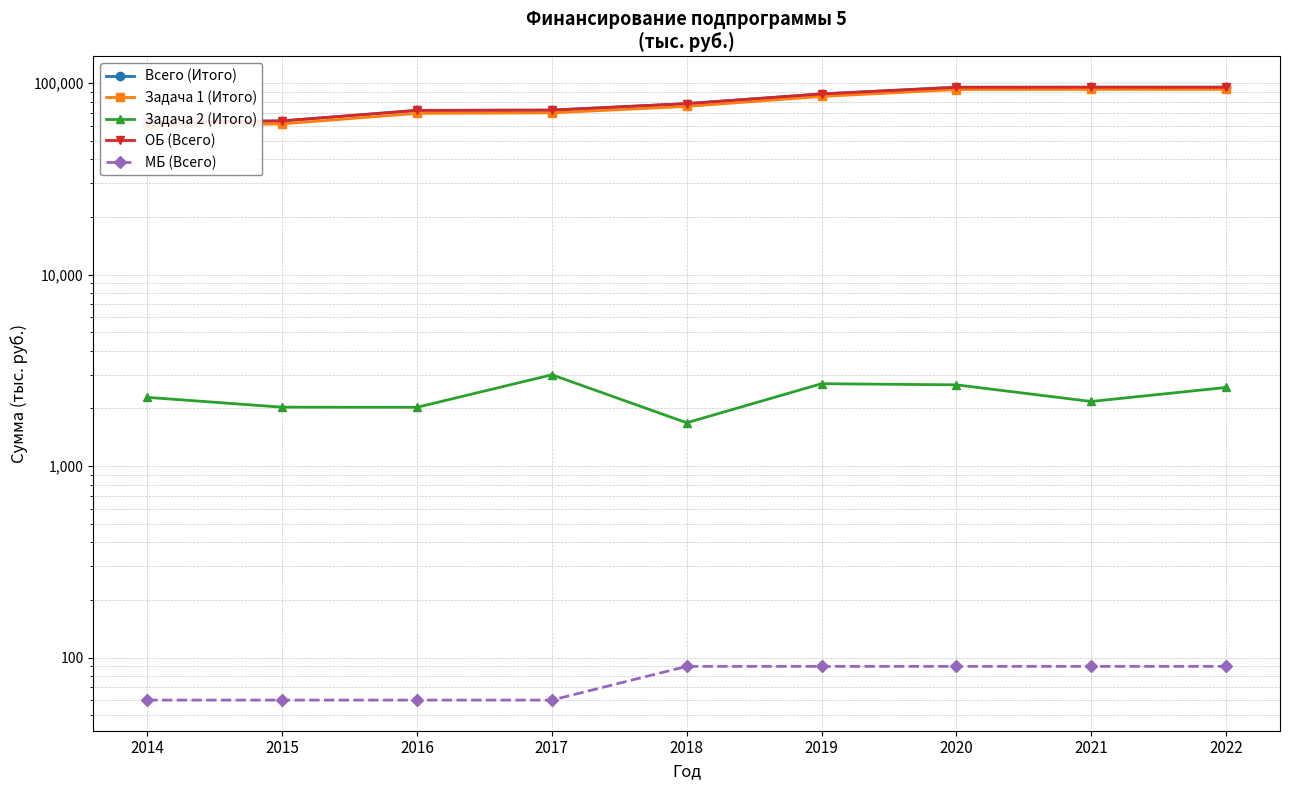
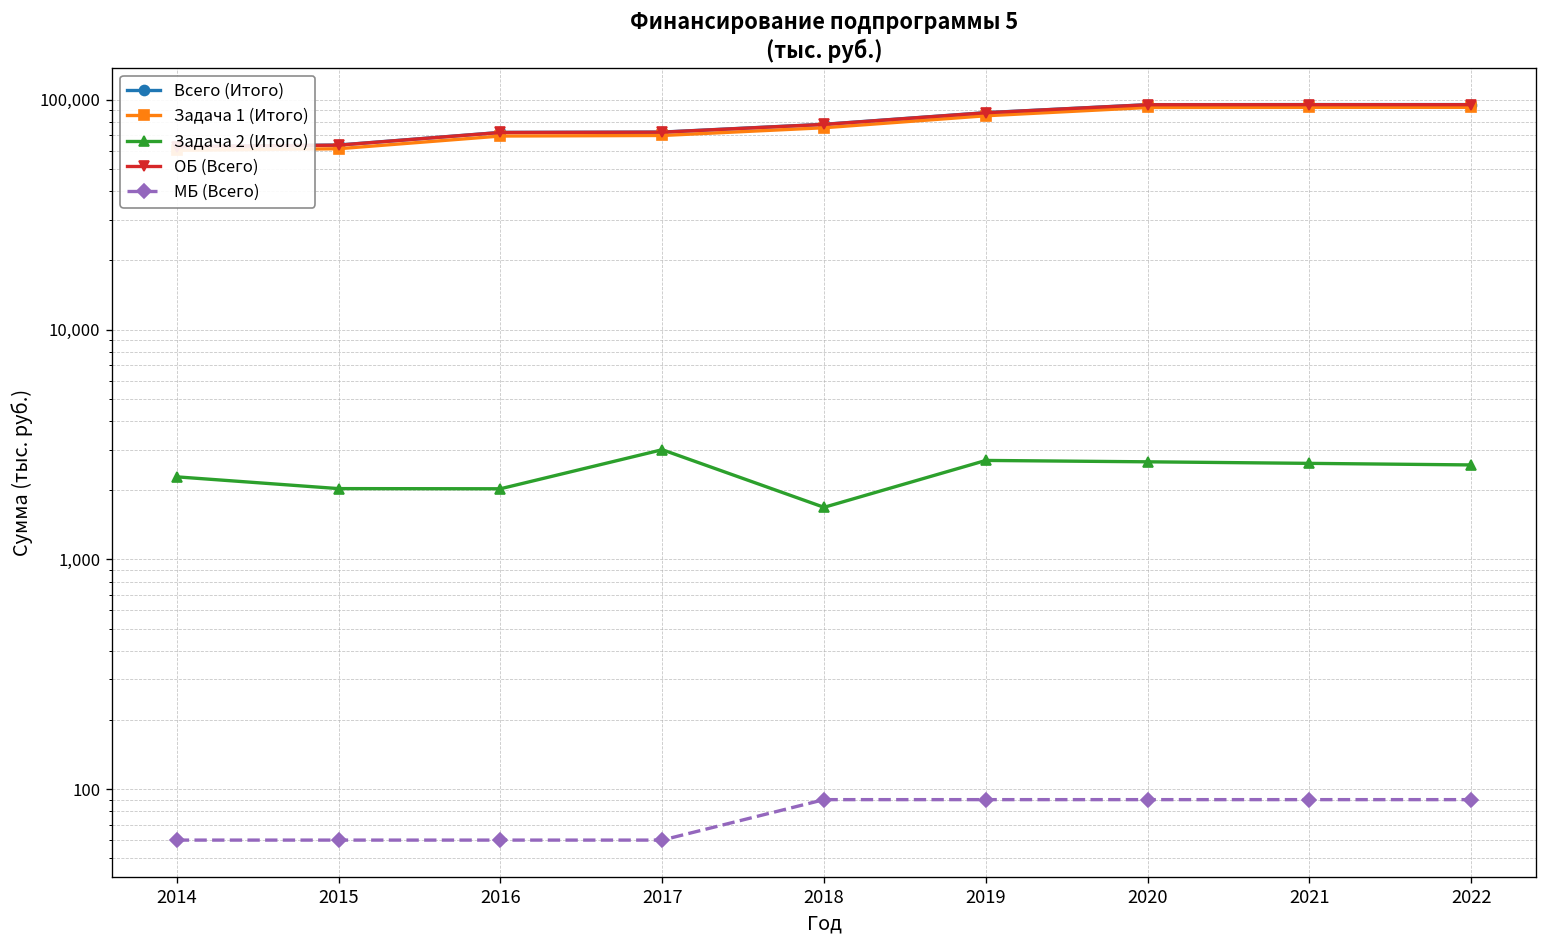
  {
    "ОБ (Всего)": {
      "2015": "64,000",
      "2016": "72,000",
      "2017": "72,000",
      "2018": "78,000",
      "2019": "90,000"
    },
    "Задача 1 (Итого)": {
      "2015": "61,000",
      "2016": "70,000",
      "2017": "70,000",
      "2018": "76,000"
    },
    "Задача 2 (Итого)": {
      "2014": "2,300",
      "2015": "2,000",
      "2016": "2,000",
      "2017": "3,000",
      "2018": "1,700",
      "2019": "2,700",
      "2020": "2,700",
-     "2021": "2,200",
+     "2021": "2,600",
      "2022": "2,600"
    },
    "МБ (Всего)": {
      "2014": "60",
      "2015": "60",
      "2016": "60",
      "2017": "60",
      "2018": "90",
      "2019": "90",
      "2020": "90",
      "2021": "90",
      "2022": "90"
    }
  }
